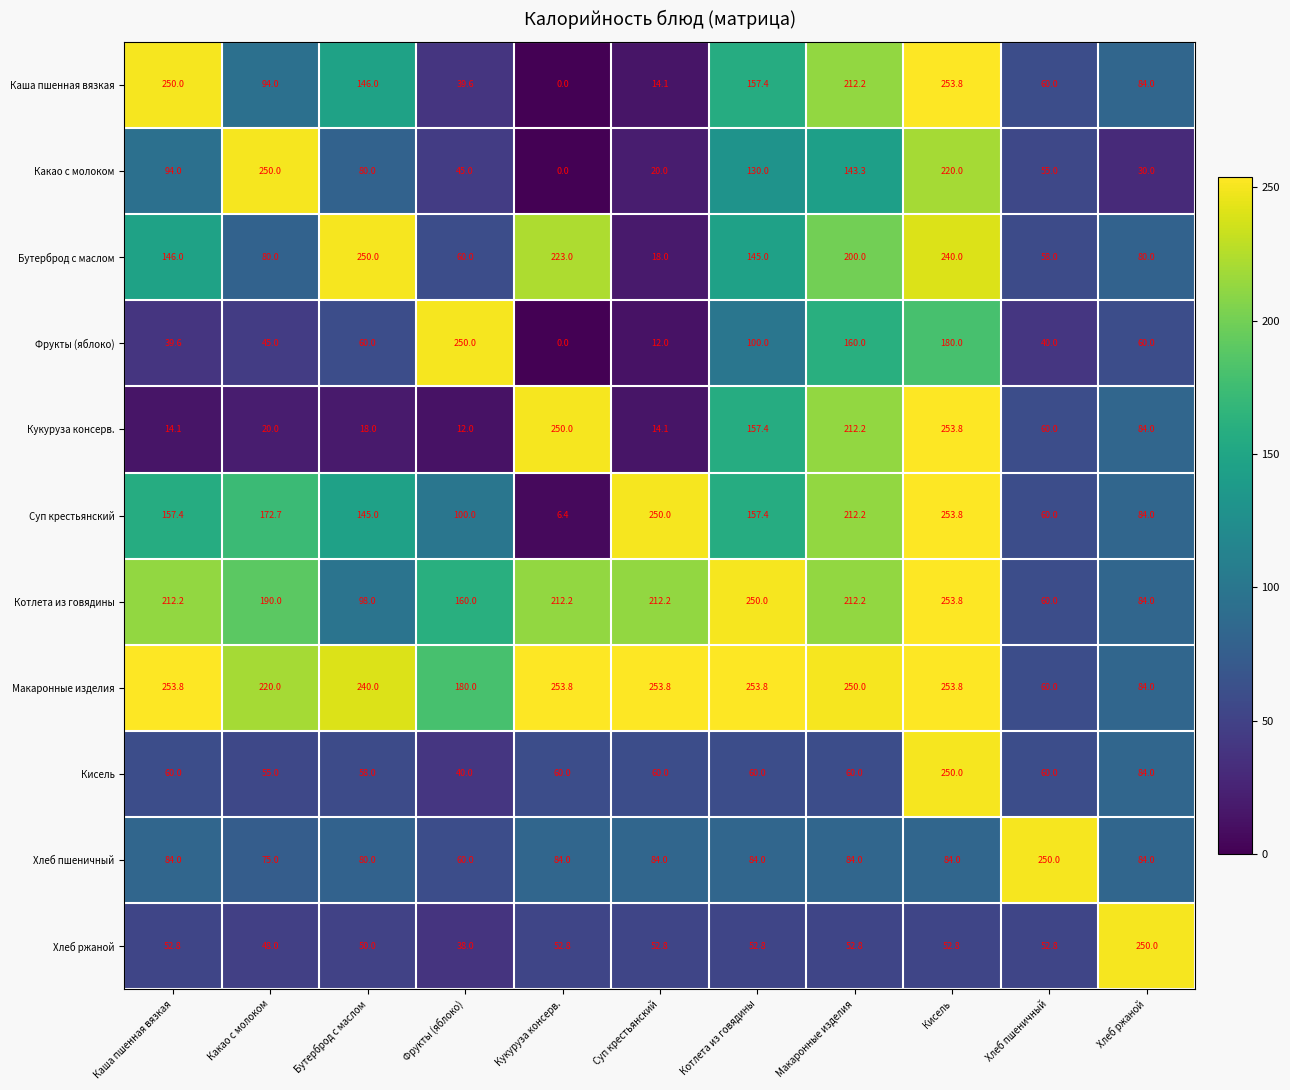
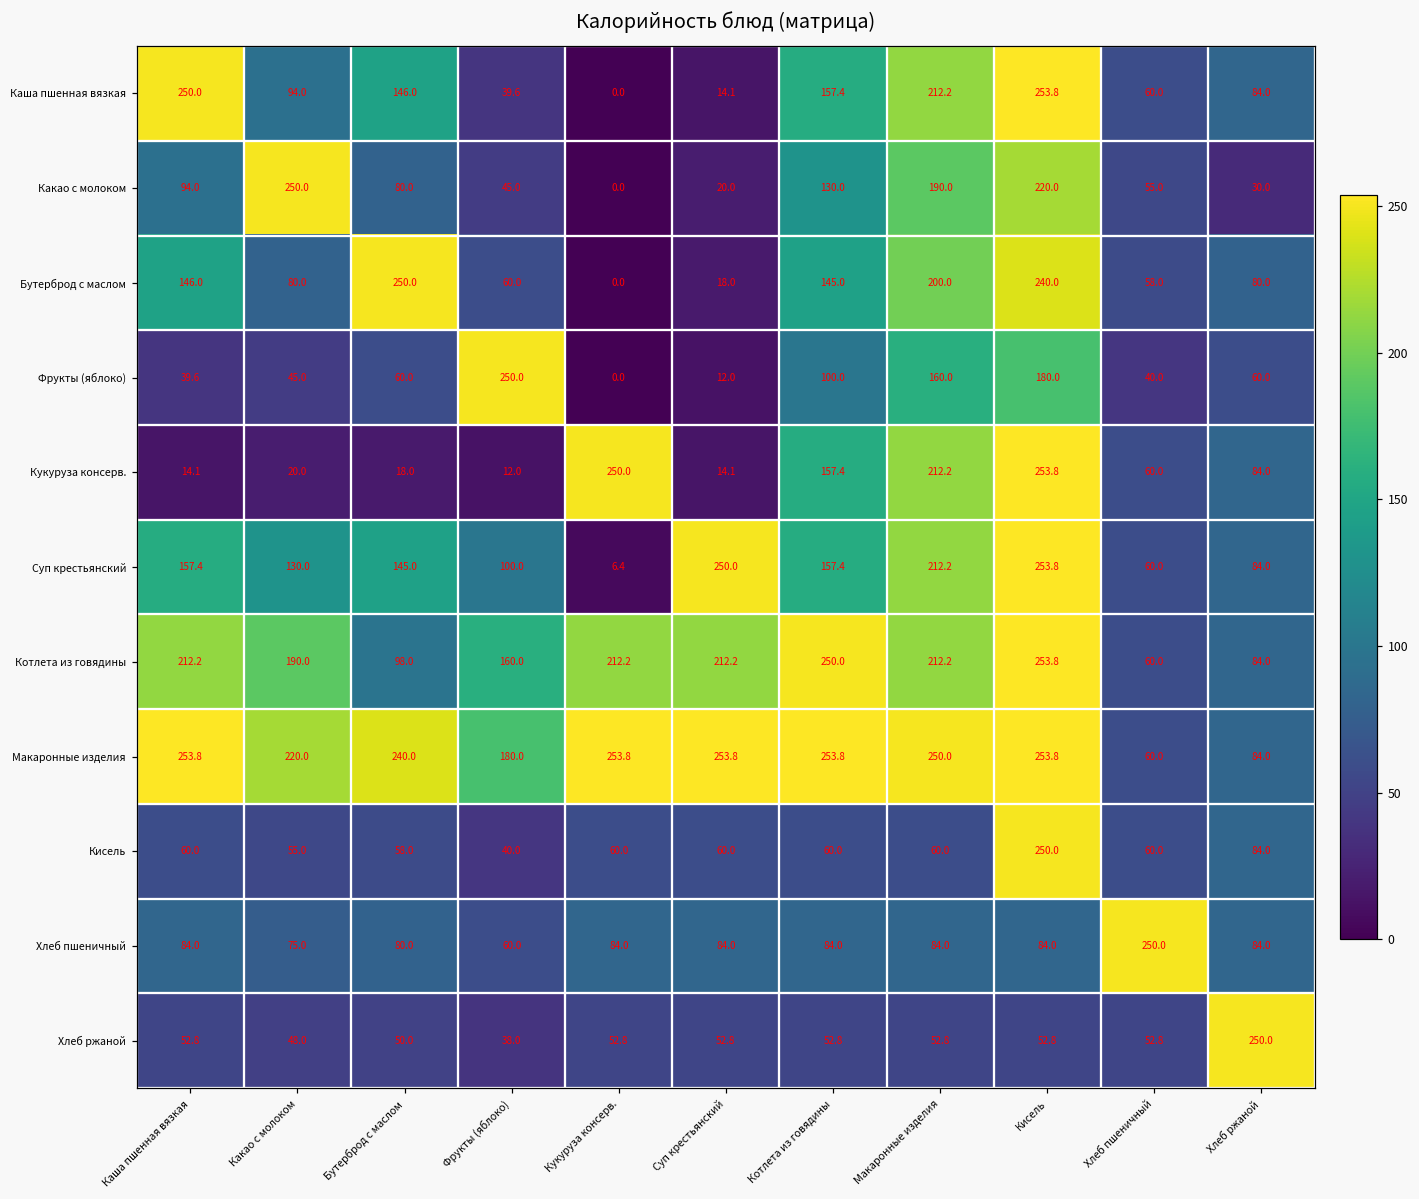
  {
    "Каша пшенная вязкая": {
      "Каша пшенная вязкая": 250.0,
      "Какао с молоком": 94.0,
      "Бутерброд с маслом": 146.0,
      "Фрукты (яблоко)": 39.6,
      "Кукуруза консерв.": 0.0,
      "Суп крестьянский": 14.1,
      "Котлета из говядины": 157.4,
      "Макаронные изделия": 212.2,
      "Кисель": 253.8,
      "Хлеб пшеничный": 60.0,
      "Хлеб ржаной": 84.0
    },
    "Какао с молоком": {
      "Каша пшенная вязкая": 94.0,
      "Какао с молоком": 250.0,
      "Бутерброд с маслом": 80.0,
      "Фрукты (яблоко)": 45.0,
      "Кукуруза консерв.": 0.0,
      "Суп крестьянский": 20.0,
      "Котлета из говядины": 130.0,
-     "Макаронные изделия": 143.3,
+     "Макаронные изделия": 190.0,
      "Кисель": 220.0,
      "Хлеб пшеничный": 55.0,
      "Хлеб ржаной": 30.0
    },
    "Бутерброд с маслом": {
      "Каша пшенная вязкая": 146.0,
      "Какао с молоком": 80.0,
      "Бутерброд с маслом": 250.0,
      "Фрукты (яблоко)": 60.0,
-     "Кукуруза консерв.": 223.0,
+     "Кукуруза консерв.": 0.0,
      "Суп крестьянский": 18.0,
      "Котлета из говядины": 145.0,
      "Макаронные изделия": 200.0,
      "Кисель": 240.0,
      "Хлеб пшеничный": 58.0,
      "Хлеб ржаной": 80.0
    },
    "Фрукты (яблоко)": {
      "Каша пшенная вязкая": 39.6,
      "Какао с молоком": 45.0,
      "Бутерброд с маслом": 60.0,
      "Фрукты (яблоко)": 250.0,
      "Кукуруза консерв.": 0.0,
      "Суп крестьянский": 12.0,
      "Котлета из говядины": 100.0,
      "Макаронные изделия": 160.0,
      "Кисель": 180.0,
      "Хлеб пшеничный": 40.0,
      "Хлеб ржаной": 60.0
    },
    "Кукуруза консерв.": {
      "Каша пшенная вязкая": 14.1,
      "Какао с молоком": 20.0,
      "Бутерброд с маслом": 18.0,
      "Фрукты (яблоко)": 12.0,
      "Кукуруза консерв.": 250.0,
      "Суп крестьянский": 14.1,
      "Котлета из говядины": 157.4,
      "Макаронные изделия": 212.2,
      "Кисель": 253.8,
      "Хлеб пшеничный": 60.0,
      "Хлеб ржаной": 84.0
    },
    "Суп крестьянский": {
      "Каша пшенная вязкая": 157.4,
-     "Какао с молоком": 172.7,
+     "Какао с молоком": 130.0,
      "Бутерброд с маслом": 145.0,
      "Фрукты (яблоко)": 100.0,
      "Кукуруза консерв.": 6.4,
      "Суп крестьянский": 250.0,
      "Котлета из говядины": 157.4,
      "Макаронные изделия": 212.2,
      "Кисель": 253.8,
      "Хлеб пшеничный": 60.0,
      "Хлеб ржаной": 84.0
    },
    "Котлета из говядины": {
      "Каша пшенная вязкая": 212.2,
      "Какао с молоком": 190.0,
      "Бутерброд с маслом": 98.0,
      "Фрукты (яблоко)": 160.0,
      "Кукуруза консерв.": 212.2,
      "Суп крестьянский": 212.2,
      "Котлета из говядины": 250.0,
      "Макаронные изделия": 212.2,
      "Кисель": 253.8,
      "Хлеб пшеничный": 60.0,
      "Хлеб ржаной": 84.0
    },
    "Макаронные изделия": {
      "Каша пшенная вязкая": 253.8,
      "Какао с молоком": 220.0,
      "Бутерброд с маслом": 240.0,
      "Фрукты (яблоко)": 180.0,
      "Кукуруза консерв.": 253.8,
      "Суп крестьянский": 253.8,
      "Котлета из говядины": 253.8,
      "Макаронные изделия": 250.0,
      "Кисель": 253.8,
      "Хлеб пшеничный": 60.0,
      "Хлеб ржаной": 84.0
    },
    "Кисель": {
      "Каша пшенная вязкая": 60.0,
      "Какао с молоком": 55.0,
      "Бутерброд с маслом": 58.0,
      "Фрукты (яблоко)": 40.0,
      "Кукуруза консерв.": 60.0,
      "Суп крестьянский": 60.0,
      "Котлета из говядины": 60.0,
      "Макаронные изделия": 60.0,
      "Кисель": 250.0,
      "Хлеб пшеничный": 60.0,
      "Хлеб ржаной": 84.0
    },
    "Хлеб пшеничный": {
      "Каша пшенная вязкая": 84.0,
      "Какао с молоком": 75.0,
      "Бутерброд с маслом": 80.0,
      "Фрукты (яблоко)": 60.0,
      "Кукуруза консерв.": 84.0,
      "Суп крестьянский": 84.0,
      "Котлета из говядины": 84.0,
      "Макаронные изделия": 84.0,
      "Кисель": 84.0,
      "Хлеб пшеничный": 250.0,
      "Хлеб ржаной": 84.0
    },
    "Хлеб ржаной": {
      "Каша пшенная вязкая": 52.8,
      "Какао с молоком": 48.0,
      "Бутерброд с маслом": 50.0,
      "Фрукты (яблоко)": 38.0,
      "Кукуруза консерв.": 52.8,
      "Суп крестьянский": 52.8,
      "Котлета из говядины": 52.8,
      "Макаронные изделия": 52.8,
      "Кисель": 52.8,
      "Хлеб пшеничный": 52.8,
      "Хлеб ржаной": 250.0
    }
  }
